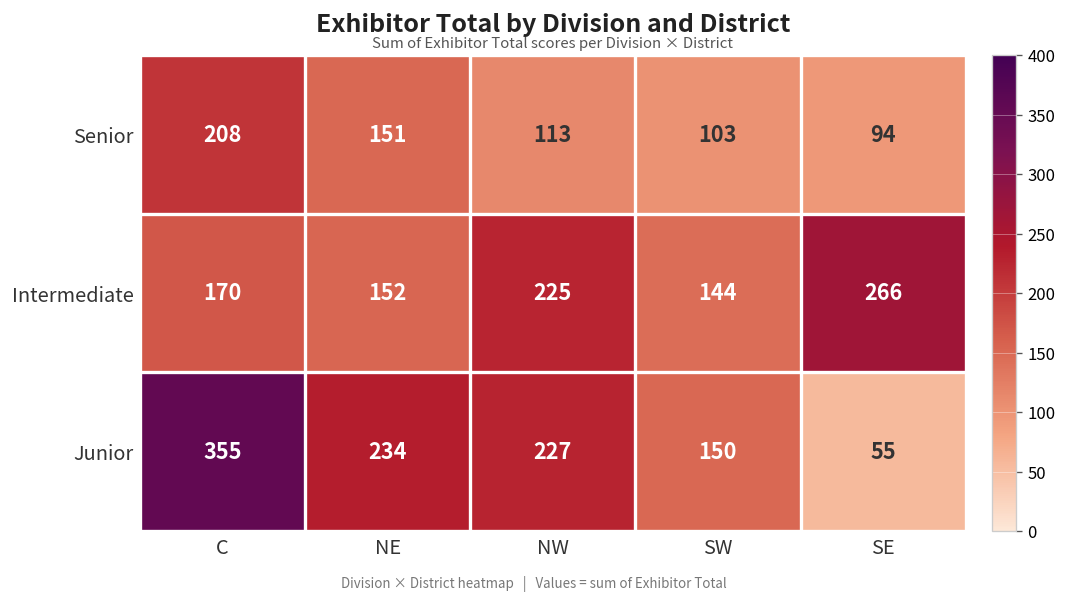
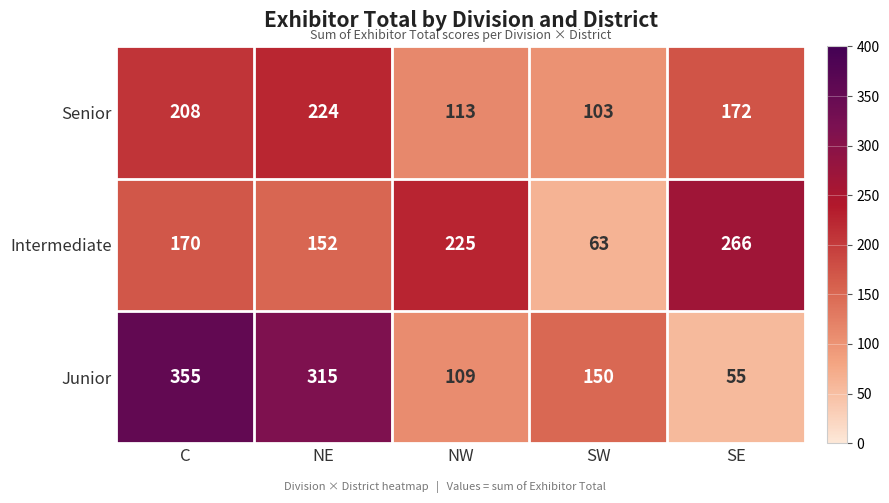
  {
    "Senior": {
      "C": 208,
-     "NE": 151,
+     "NE": 224,
      "NW": 113,
      "SW": 103,
-     "SE": 94
+     "SE": 172
    },
    "Intermediate": {
      "C": 170,
      "NE": 152,
      "NW": 225,
-     "SW": 144,
+     "SW": 63,
      "SE": 266
    },
    "Junior": {
      "C": 355,
-     "NE": 234,
-     "NW": 227,
+     "NE": 315,
+     "NW": 109,
      "SW": 150,
      "SE": 55
    }
  }
